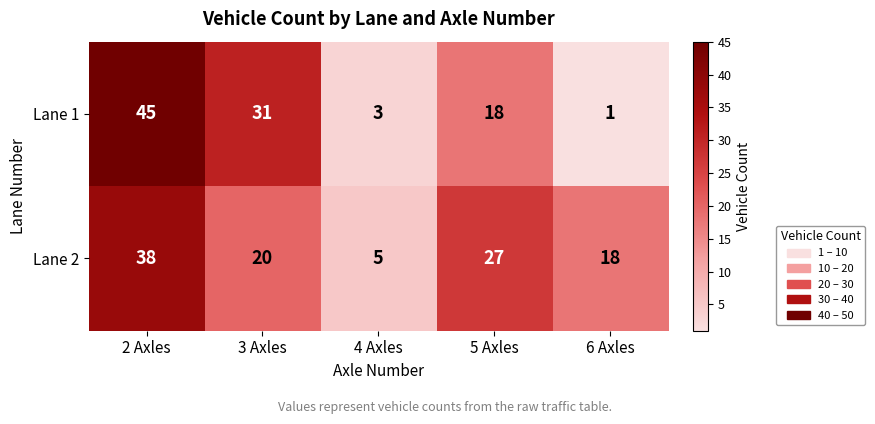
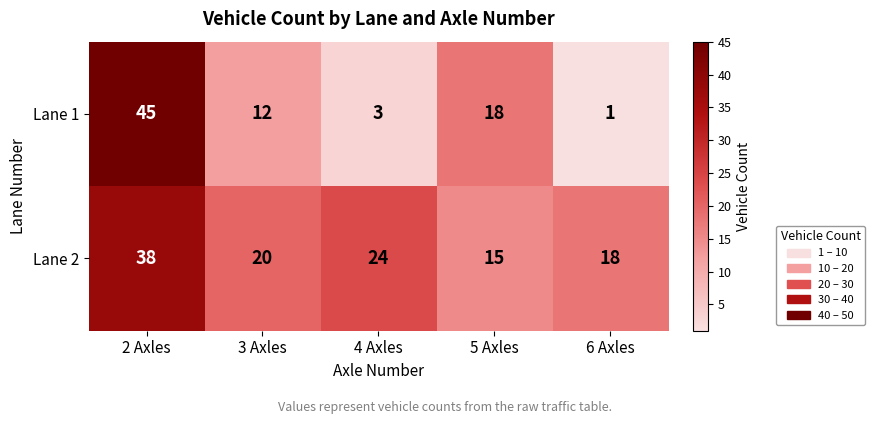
  {
    "Lane 1": {
      "2 Axles": 45,
-     "3 Axles": 31,
+     "3 Axles": 12,
      "4 Axles": 3,
      "5 Axles": 18,
      "6 Axles": 1
    },
    "Lane 2": {
      "2 Axles": 38,
      "3 Axles": 20,
-     "4 Axles": 5,
-     "5 Axles": 27,
+     "4 Axles": 24,
+     "5 Axles": 15,
      "6 Axles": 18
    }
  }
